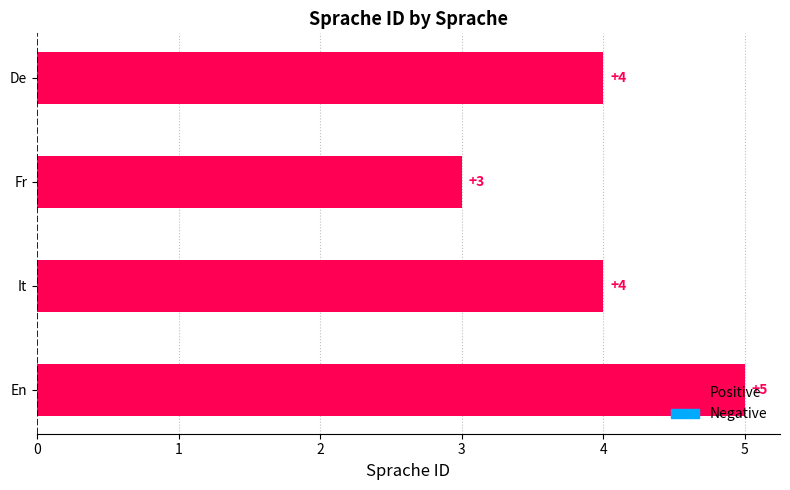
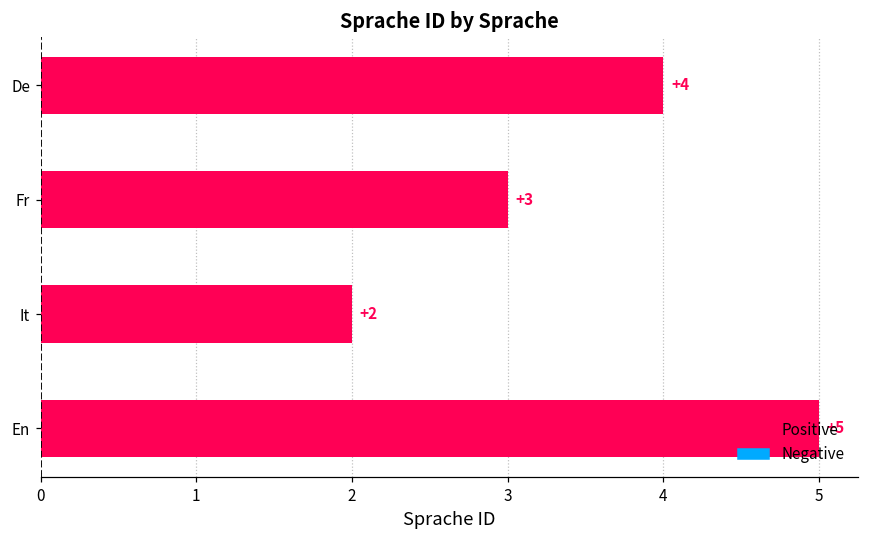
  {
    "Positive": {
      "De": "+4",
      "Fr": "+3",
-     "It": "+4",
+     "It": "+2",
      "En": "+5"
    },
    "Negative": {
      "De": "0.00",
      "Fr": "0.00",
      "It": "0.00",
      "En": "0.00"
    }
  }
